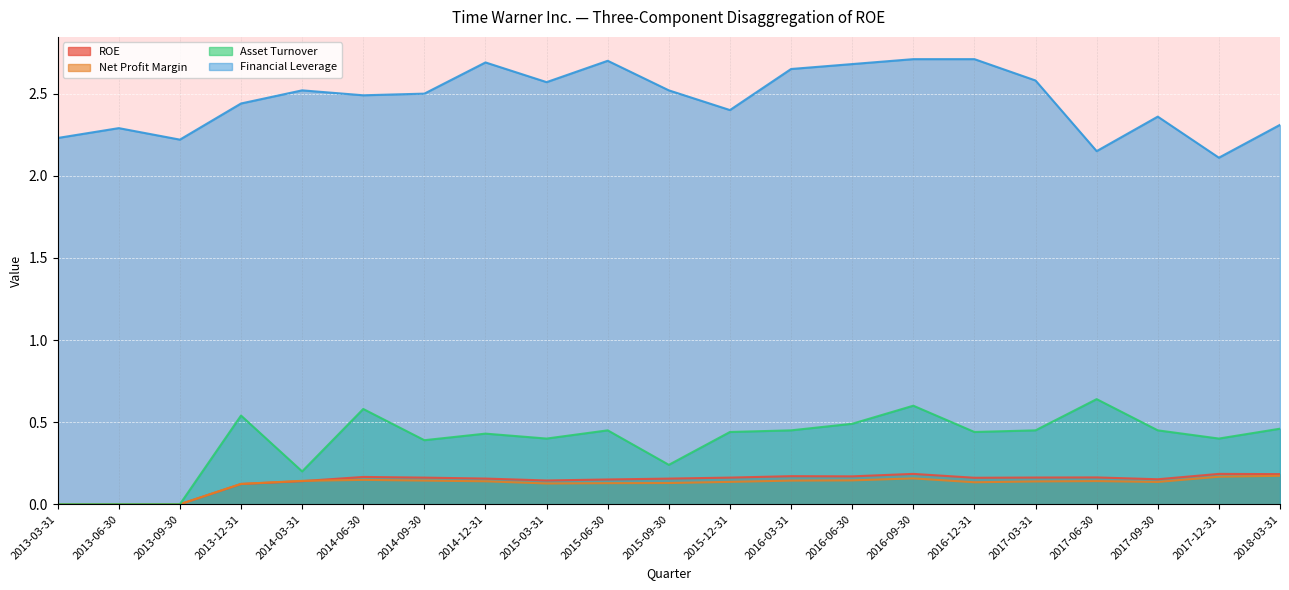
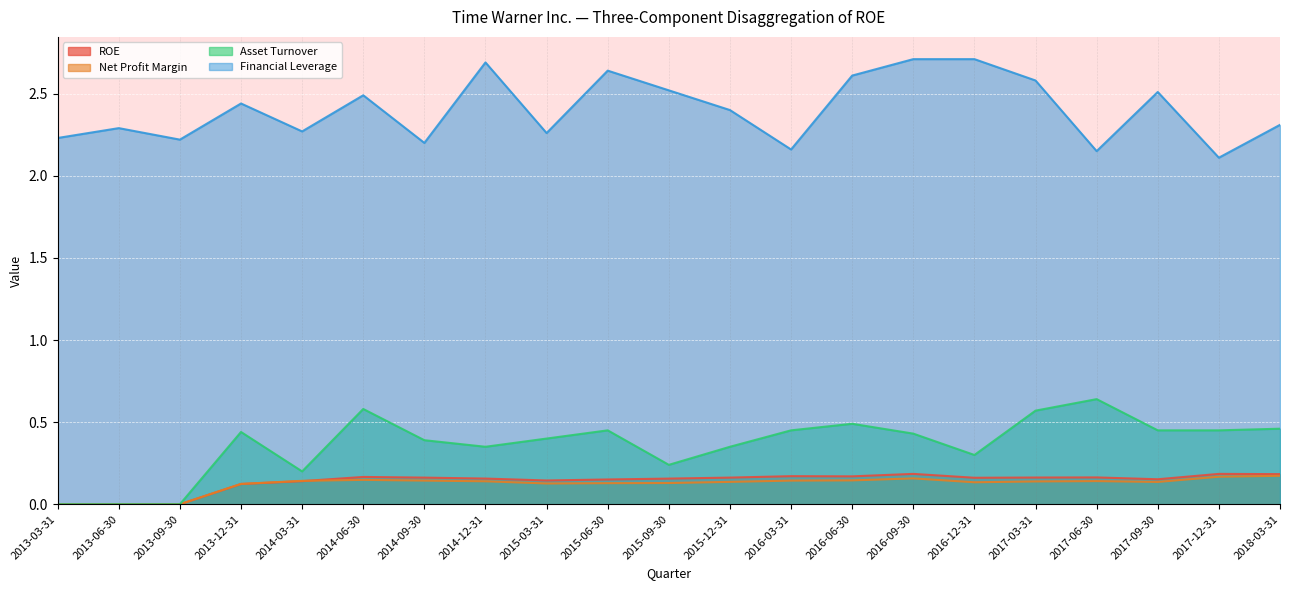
  {
    "Asset Turnover": {
-     "2013-12-31": 0.54,
+     "2013-12-31": 0.44,
      "2014-03-31": 0.20,
      "2014-06-30": 0.58,
      "2014-09-30": 0.39,
-     "2014-12-31": 0.43,
+     "2014-12-31": 0.35,
      "2015-03-31": 0.40,
      "2015-06-30": 0.45,
      "2015-09-30": 0.24,
-     "2015-12-31": 0.44,
+     "2015-12-31": 0.35,
      "2016-03-31": 0.45,
      "2016-06-30": 0.49,
-     "2016-09-30": 0.60,
-     "2016-12-31": 0.44,
-     "2017-03-31": 0.45,
+     "2016-09-30": 0.43,
+     "2016-12-31": 0.30,
+     "2017-03-31": 0.57,
      "2017-06-30": 0.64,
      "2017-09-30": 0.45,
-     "2017-12-31": 0.40,
+     "2017-12-31": 0.45,
      "2018-03-31": 0.46
    },
    "Financial Leverage": {
      "2013-03-31": 2.23,
      "2013-06-30": 2.29,
      "2013-09-30": 2.22,
      "2013-12-31": 2.44,
-     "2014-03-31": 2.52,
+     "2014-03-31": 2.27,
      "2014-06-30": 2.49,
-     "2014-09-30": 2.5,
+     "2014-09-30": 2.2,
      "2014-12-31": 2.69,
-     "2015-03-31": 2.57,
-     "2015-06-30": 2.70,
+     "2015-03-31": 2.26,
+     "2015-06-30": 2.64,
      "2015-09-30": 2.52,
      "2015-12-31": 2.40,
-     "2016-03-31": 2.65,
-     "2016-06-30": 2.68,
+     "2016-03-31": 2.16,
+     "2016-06-30": 2.61,
      "2016-09-30": 2.71,
      "2016-12-31": 2.71,
      "2017-03-31": 2.58,
      "2017-06-30": 2.15,
-     "2017-09-30": 2.36,
+     "2017-09-30": 2.51,
      "2017-12-31": 2.11,
      "2018-03-31": 2.31
    }
  }
